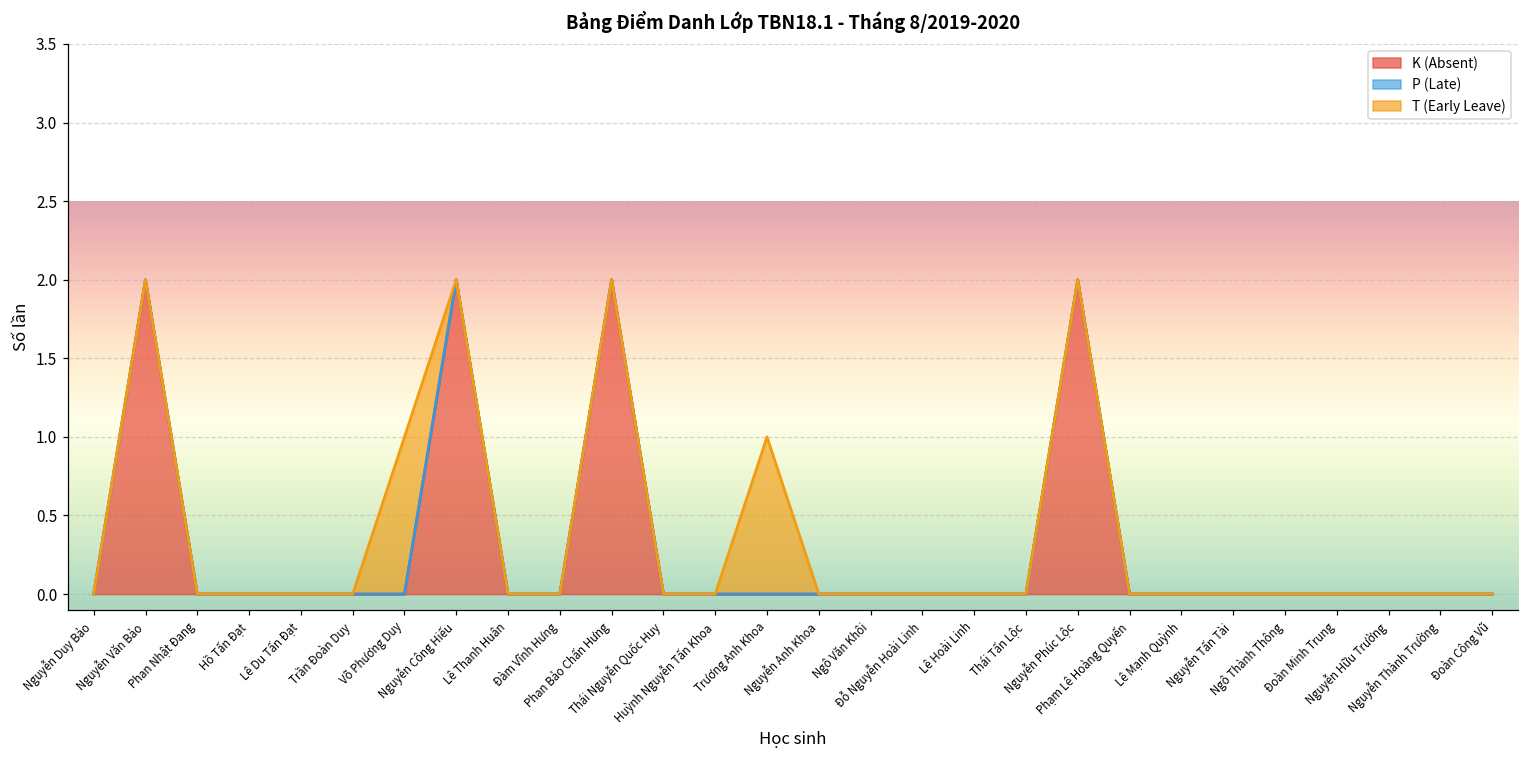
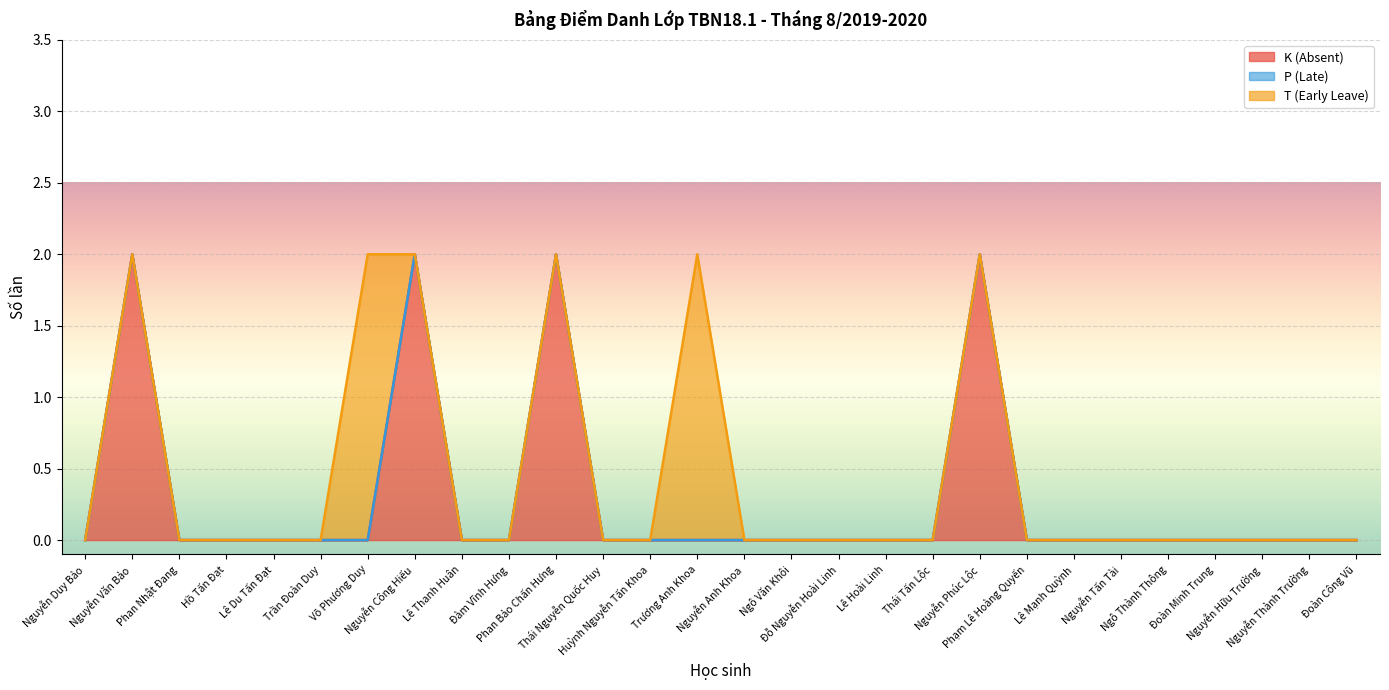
  {
    "P (Late)": {
      "Võ Phương Duy": 0,
      "Trương Anh Khoa": 0
    },
    "T (Early Leave)": {
-     "Võ Phương Duy": 1,
-     "Trương Anh Khoa": 1
+     "Võ Phương Duy": 2,
+     "Trương Anh Khoa": 2
    }
  }
